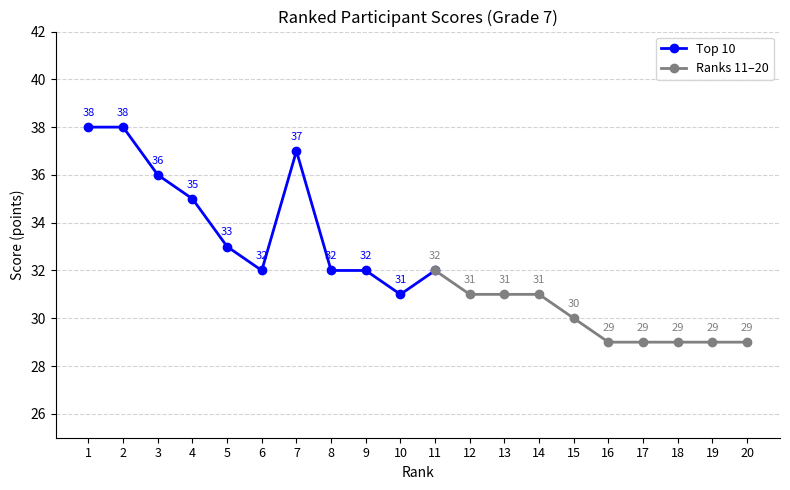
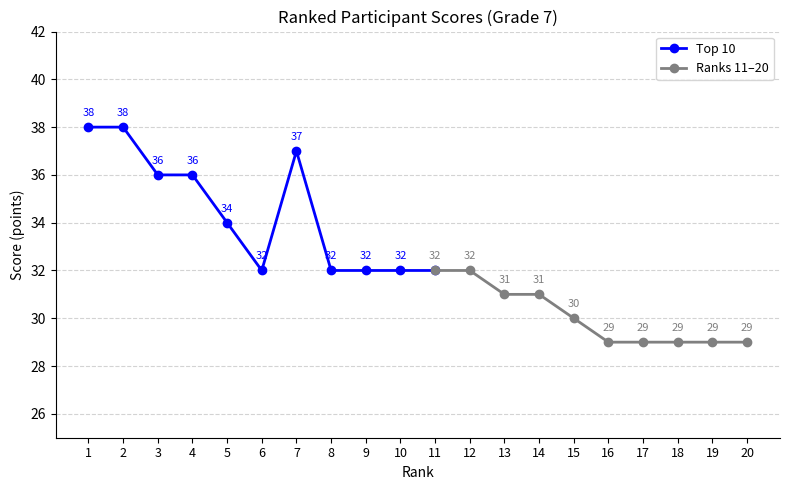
  {
    "Top 10": {
      "1": 38,
      "2": 38,
      "3": 36,
-     "4": 35,
-     "5": 33,
+     "4": 36,
+     "5": 34,
      "6": 32,
      "7": 37,
      "8": 32,
      "9": 32,
-     "10": 31
+     "10": 32
    },
    "Ranks 11–20": {
-     "12": 31,
+     "12": 32,
      "13": 31,
      "14": 31,
      "15": 30,
      "16": 29,
      "17": 29,
      "18": 29,
      "19": 29,
      "20": 29
    }
  }
